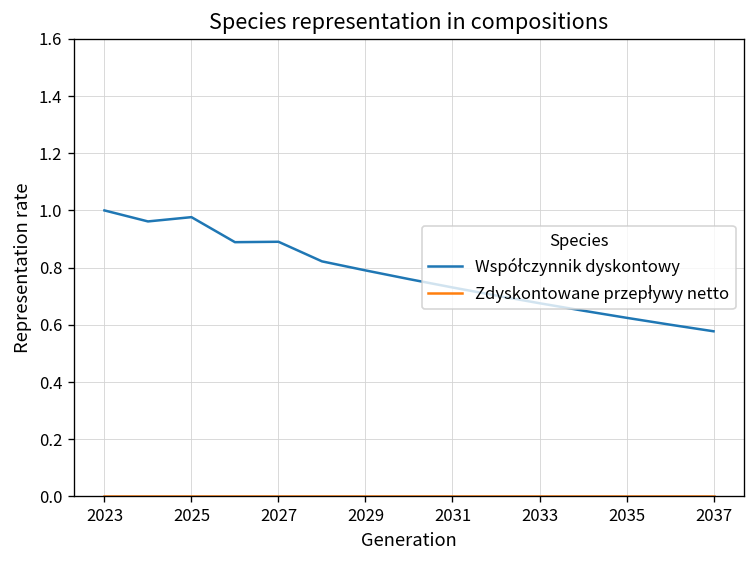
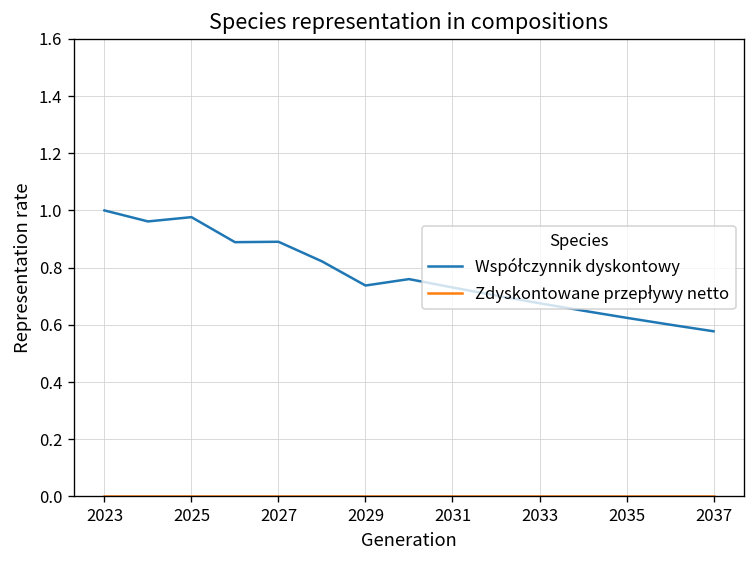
  {
    "Współczynnik dyskontowy": {
      "2023": 1.00,
      "2025": 0.98,
      "2027": 0.89,
-     "2029": 0.79,
+     "2029": 0.74,
      "2035": 0.62,
      "2037": 0.58
    },
    "Zdyskontowane przepływy netto": {
      "2023": 0.00,
      "2025": 0.00,
      "2027": 0.00,
      "2029": 0.00,
      "2031": 0.00,
      "2033": 0.00,
      "2035": 0.00,
      "2037": 0.00
    }
  }
